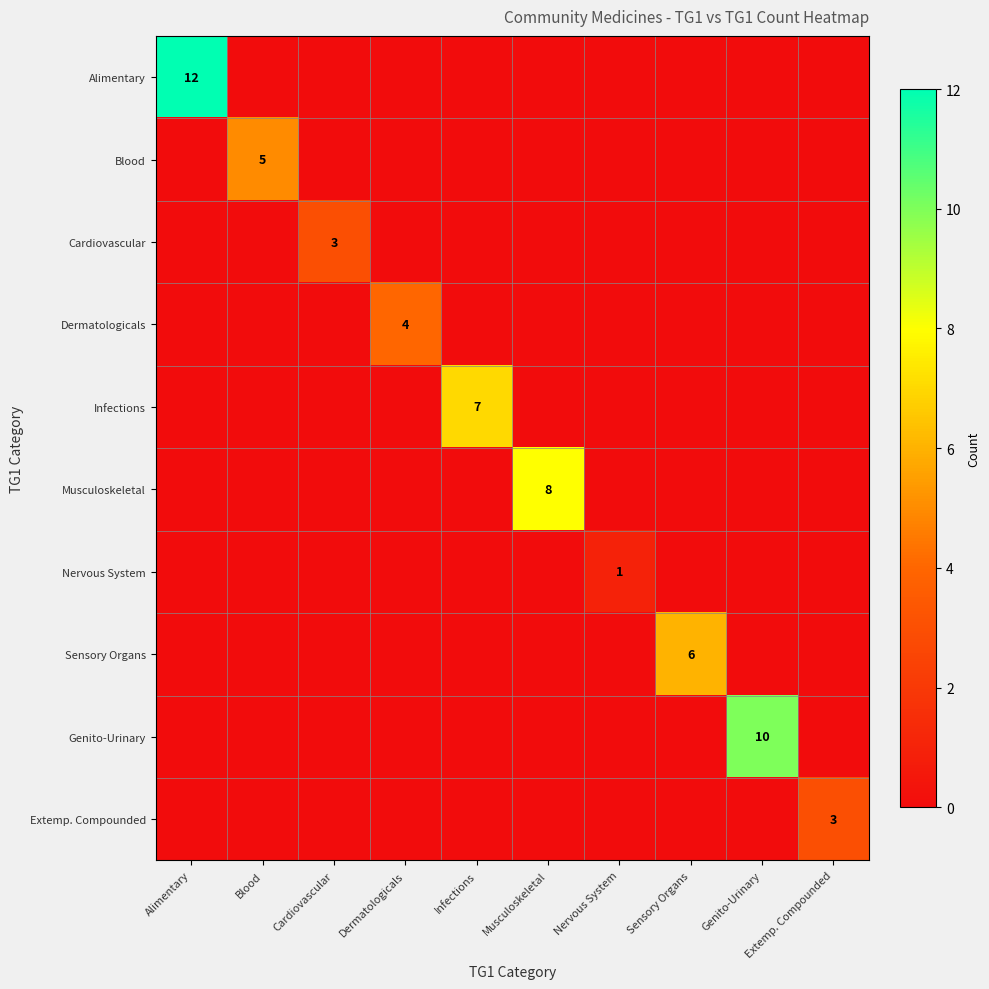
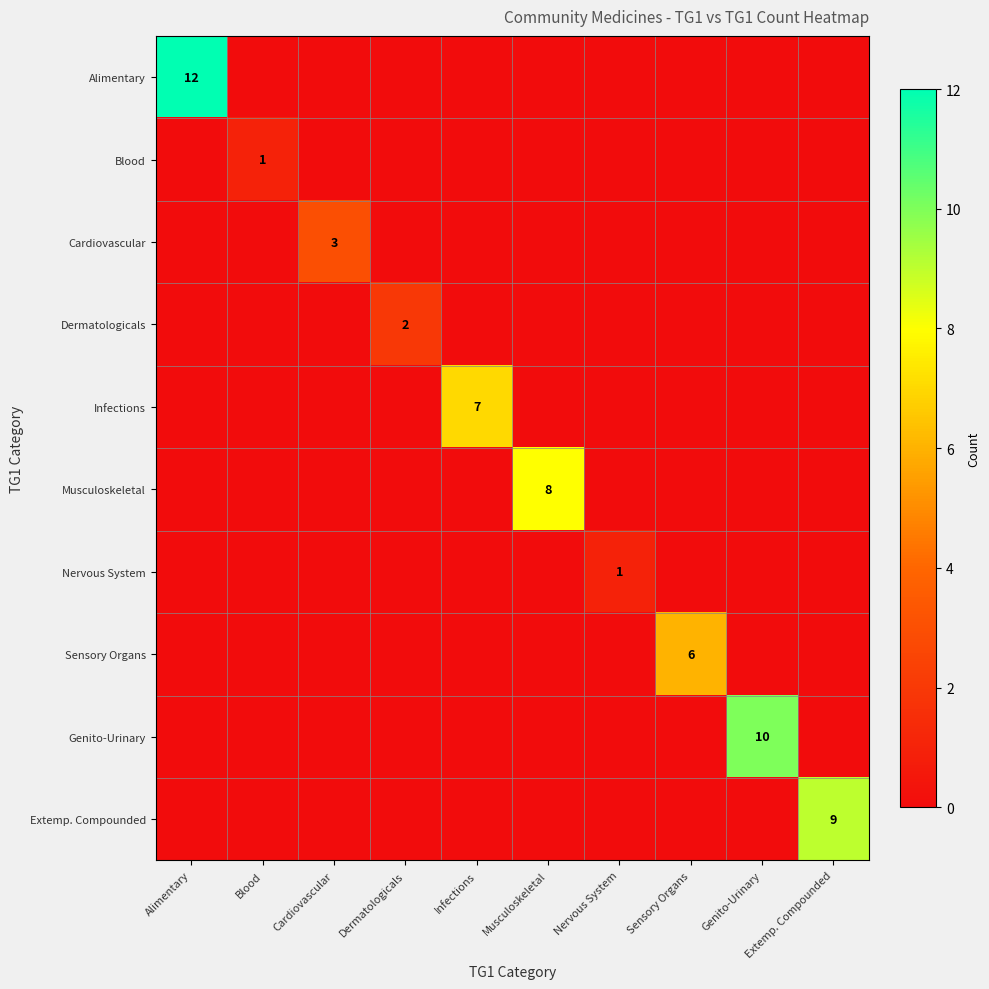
  {
    "Alimentary": {
      "Alimentary": 12
    },
    "Blood": {
-     "Blood": 5
+     "Blood": 1
    },
    "Cardiovascular": {
      "Cardiovascular": 3
    },
    "Dermatologicals": {
-     "Dermatologicals": 4
+     "Dermatologicals": 2
    },
    "Infections": {
      "Infections": 7
    },
    "Musculoskeletal": {
      "Musculoskeletal": 8
    },
    "Nervous System": {
      "Nervous System": 1
    },
    "Sensory Organs": {
      "Sensory Organs": 6
    },
    "Genito-Urinary": {
      "Genito-Urinary": 10
    },
    "Extemp. Compounded": {
-     "Extemp. Compounded": 3
+     "Extemp. Compounded": 9
    }
  }
